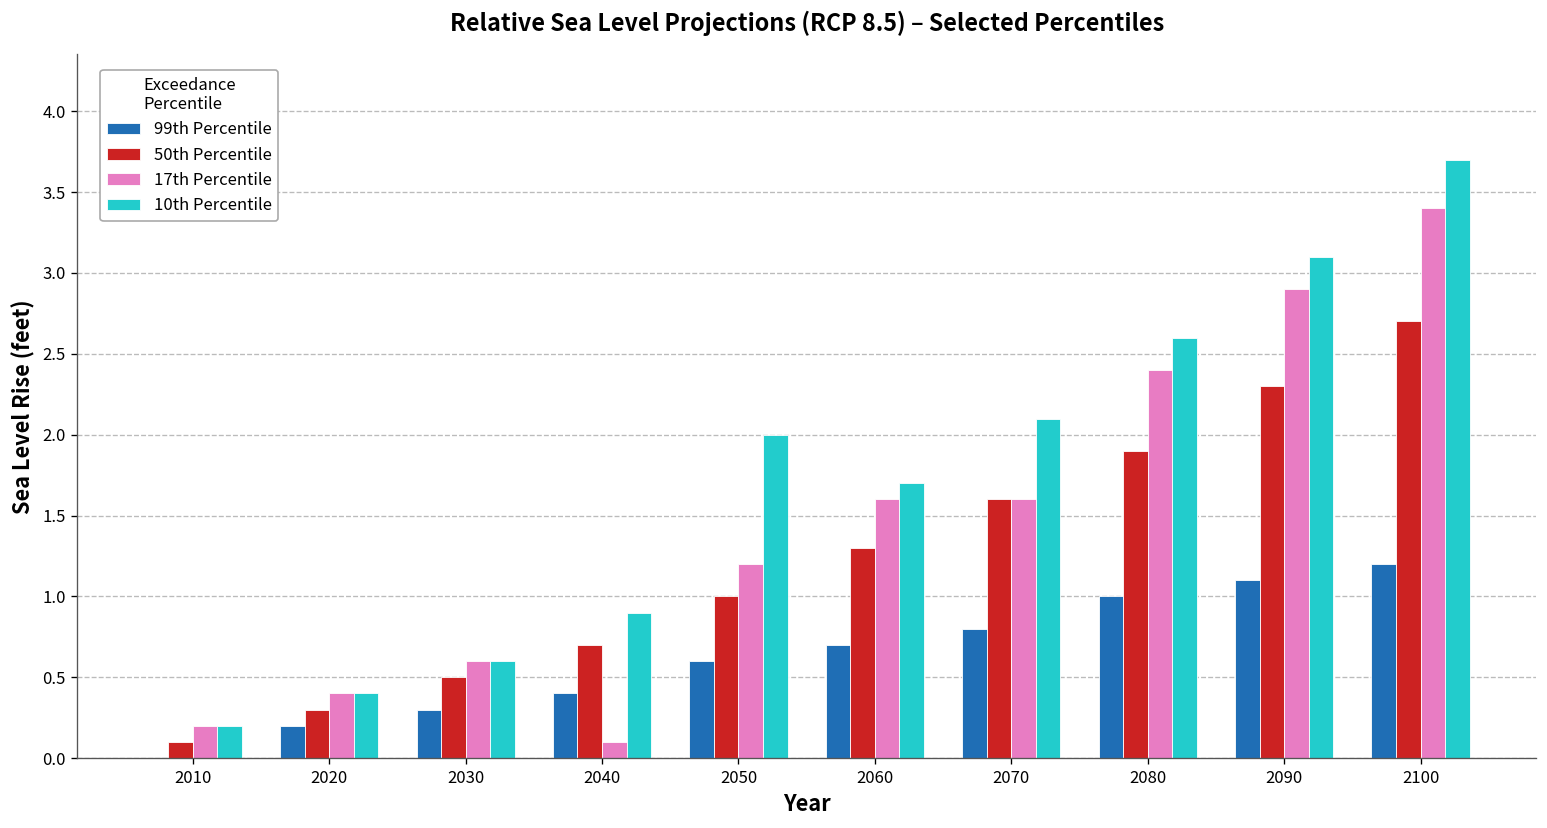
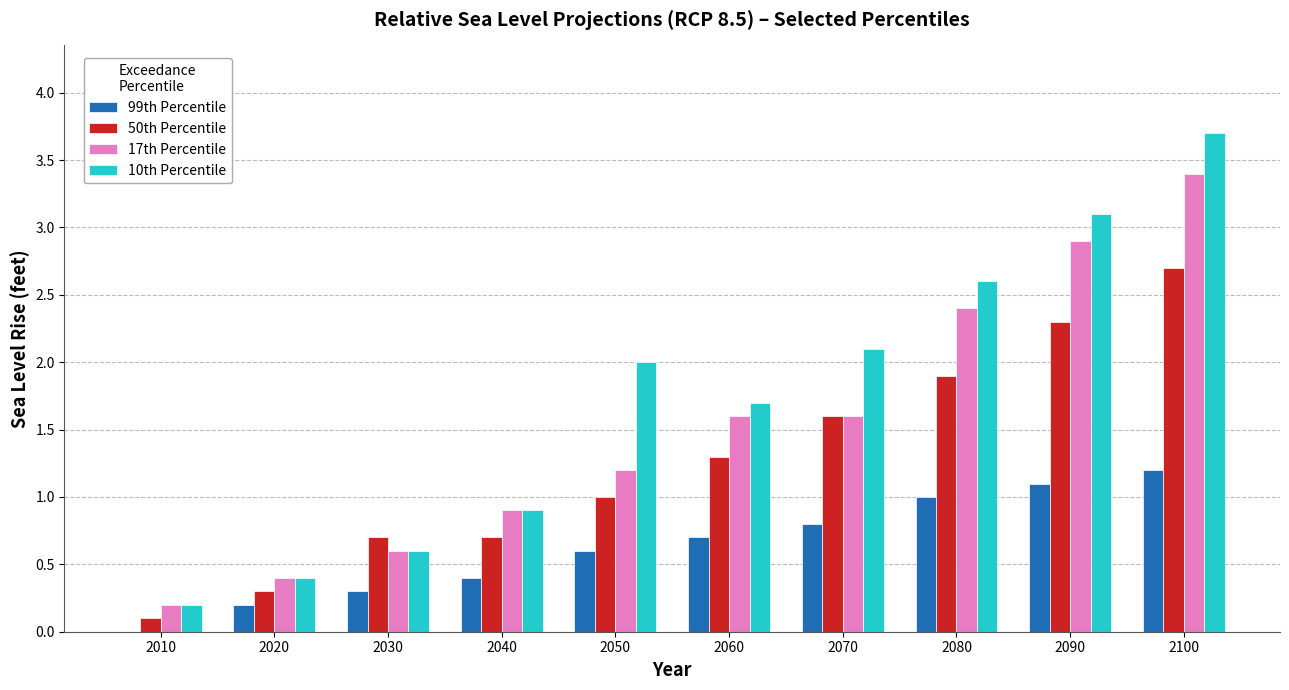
  {
    "99th Percentile": {
      "2010": 0.0,
      "2020": 0.2,
      "2030": 0.3,
      "2040": 0.4,
      "2050": 0.6,
      "2060": 0.7,
      "2070": 0.8,
      "2080": 1.0,
      "2090": 1.1,
      "2100": 1.2
    },
    "50th Percentile": {
      "2010": 0.1,
      "2020": 0.3,
-     "2030": 0.5,
+     "2030": 0.7,
      "2040": 0.7,
      "2050": 1.0,
      "2060": 1.3,
      "2070": 1.6,
      "2080": 1.9,
      "2090": 2.3,
      "2100": 2.7
    },
    "17th Percentile": {
      "2010": 0.2,
      "2020": 0.4,
      "2030": 0.6,
-     "2040": 0.1,
+     "2040": 0.9,
      "2050": 1.2,
      "2060": 1.6,
      "2070": 1.6,
      "2080": 2.4,
      "2090": 2.9,
      "2100": 3.4
    },
    "10th Percentile": {
      "2010": 0.2,
      "2020": 0.4,
      "2030": 0.6,
      "2040": 0.9,
      "2050": 2.0,
      "2060": 1.7,
      "2070": 2.1,
      "2080": 2.6,
      "2090": 3.1,
      "2100": 3.7
    }
  }
